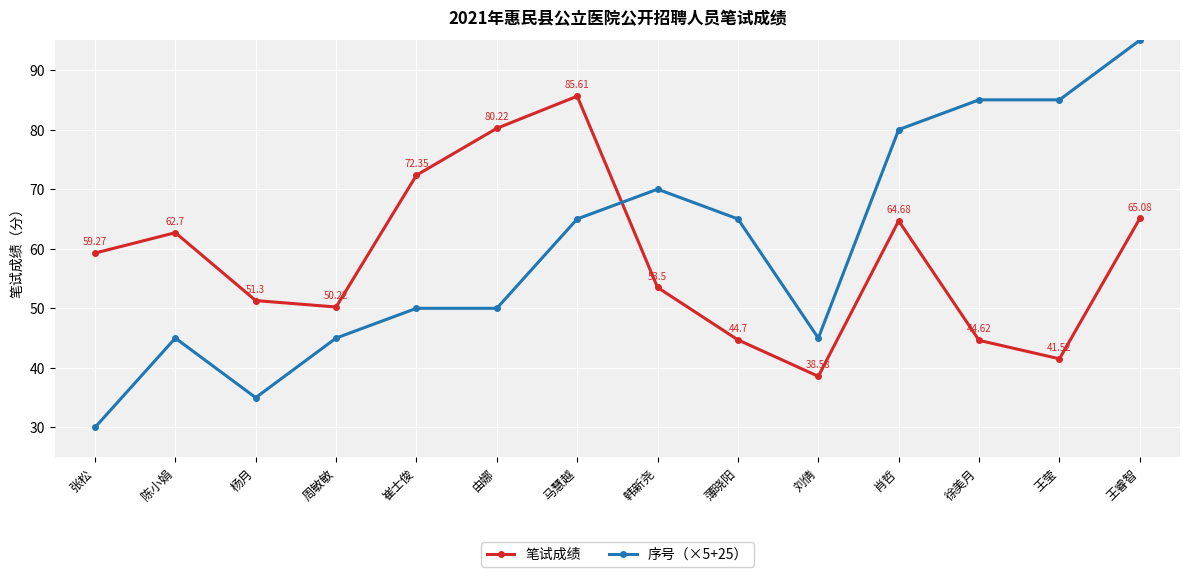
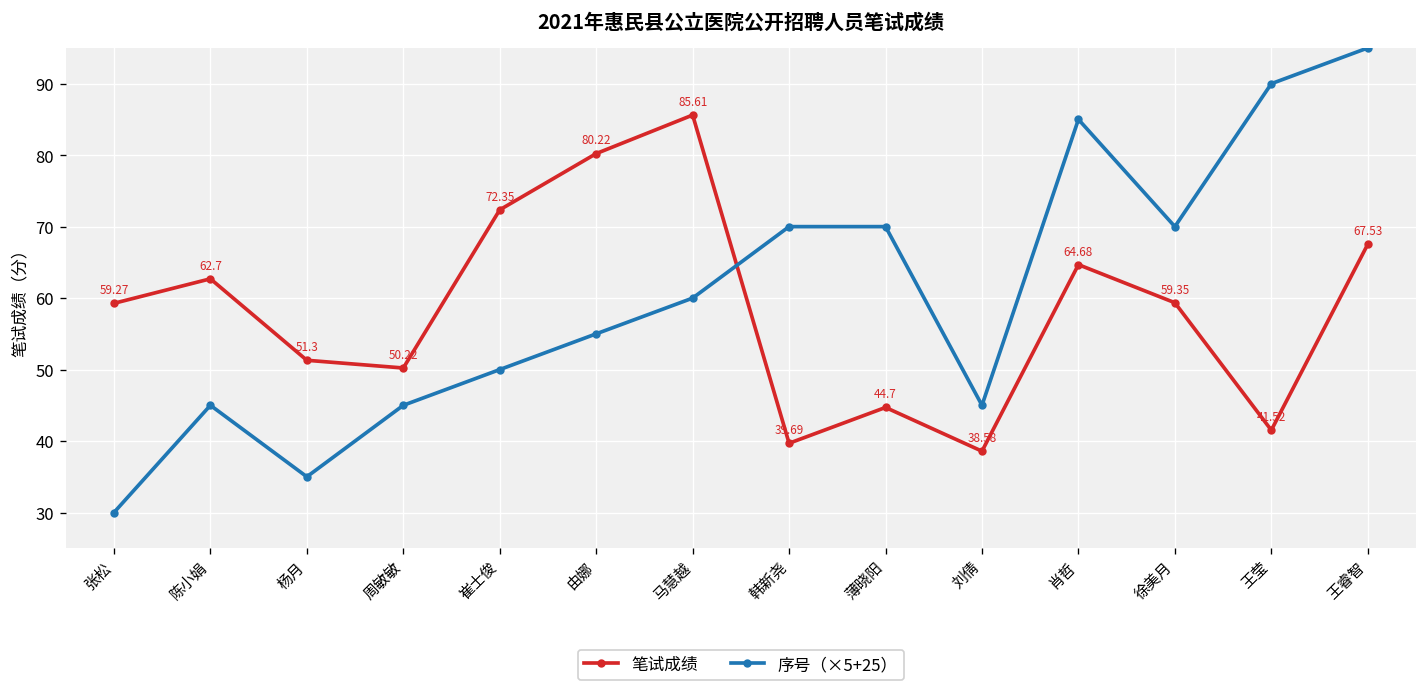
  {
    "笔试成绩": {
      "张松": 59.27,
      "陈小娟": 62.7,
      "杨月": 51.3,
      "周敏敏": 50.22,
      "崔士俊": 72.35,
      "由娜": 80.22,
      "马慧越": 85.61,
-     "韩新尧": 53.5,
+     "韩新尧": 39.69,
      "薄晓阳": 44.7,
      "刘倩": 38.58,
      "肖哲": 64.68,
-     "徐美月": 44.62,
+     "徐美月": 59.35,
      "王莹": 41.52,
-     "王睿智": 65.08
+     "王睿智": 67.53
    },
    "序号（×5+25）": {
      "张松": 30,
      "陈小娟": 45,
      "杨月": 35,
      "周敏敏": 45,
      "崔士俊": 50,
-     "由娜": 50,
-     "马慧越": 65,
+     "由娜": 55,
+     "马慧越": 60,
      "韩新尧": 70,
-     "薄晓阳": 65,
+     "薄晓阳": 70,
      "刘倩": 45,
-     "肖哲": 80,
-     "徐美月": 85,
-     "王莹": 85,
+     "肖哲": 85,
+     "徐美月": 70,
+     "王莹": 90,
      "王睿智": 95
    }
  }
